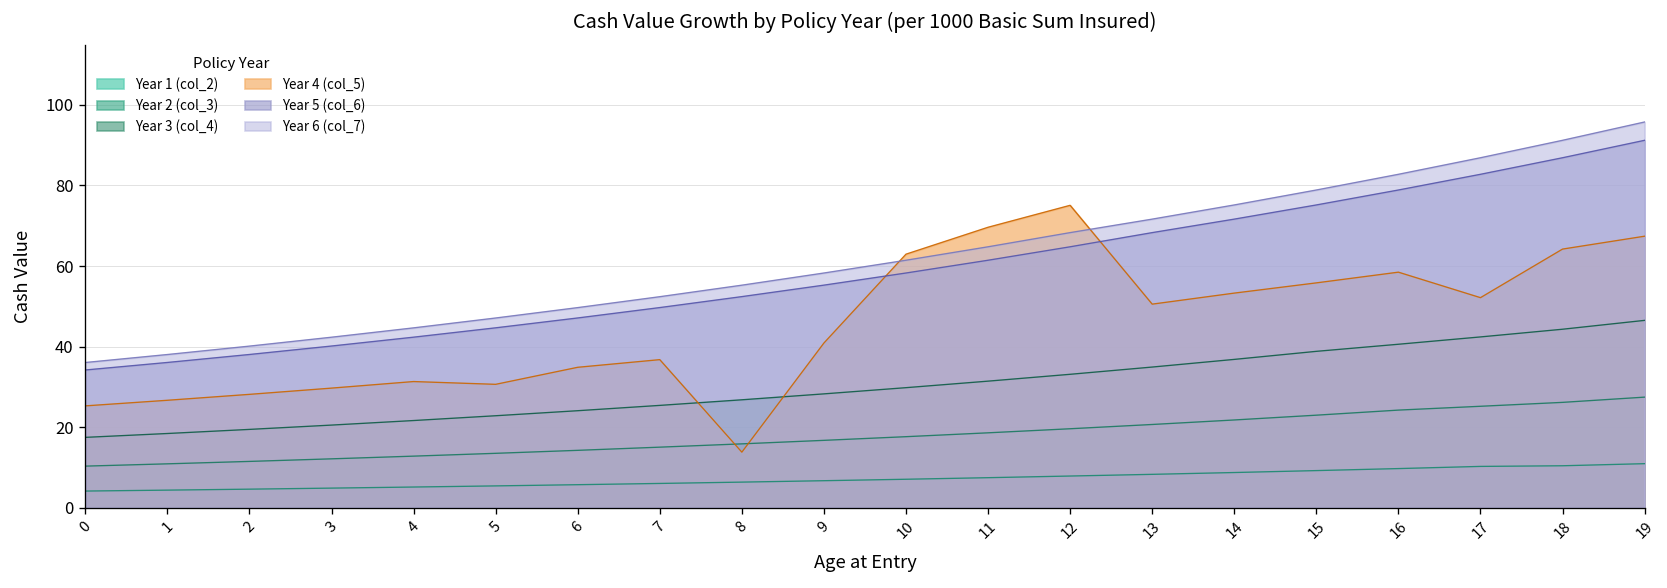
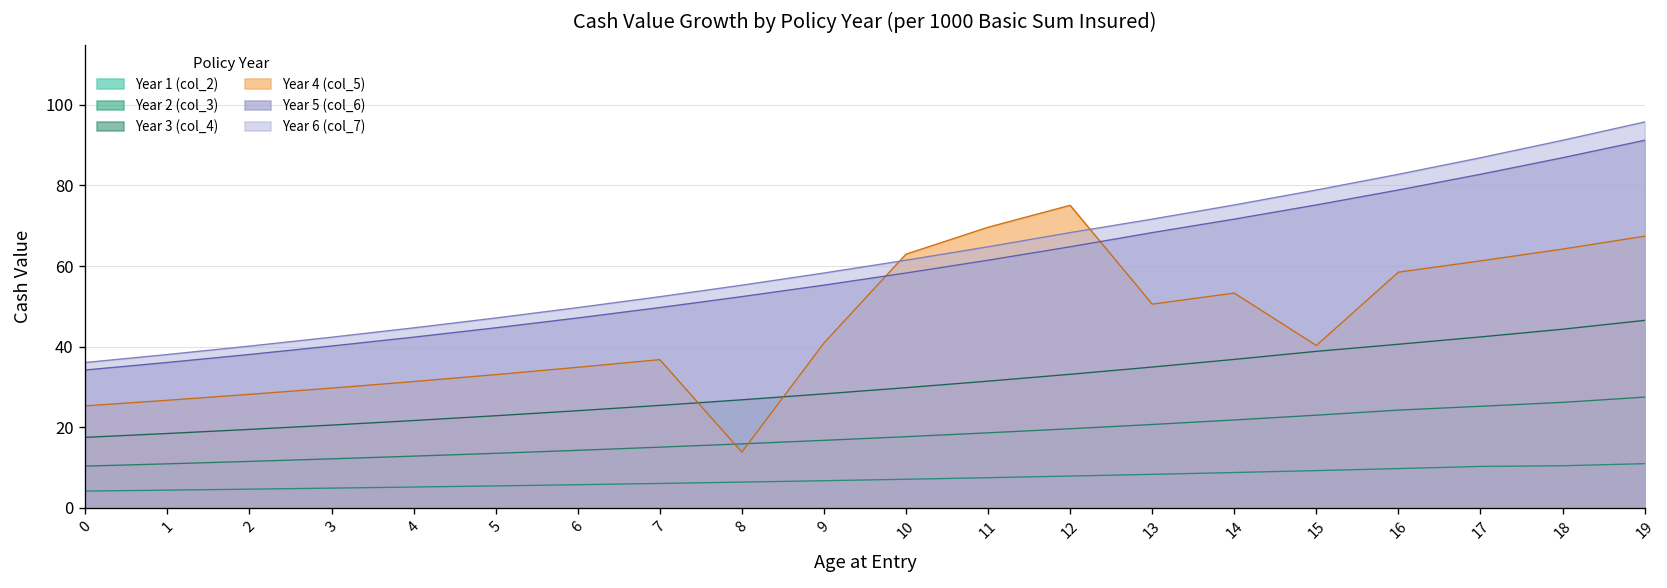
  {
    "Year 4 (col_5)": {
      "0": 25,
      "1": 27,
      "2": 28,
      "3": 30,
      "4": 31,
-     "5": 31,
+     "5": 33,
      "6": 35,
      "7": 37,
      "8": 14,
      "9": 41,
      "10": 63,
      "11": 70,
      "12": 75,
      "13": 51,
      "14": 53,
-     "15": 56,
+     "15": 40,
      "16": 58,
-     "17": 52,
+     "17": 61,
      "18": 64,
      "19": 67
    }
  }
